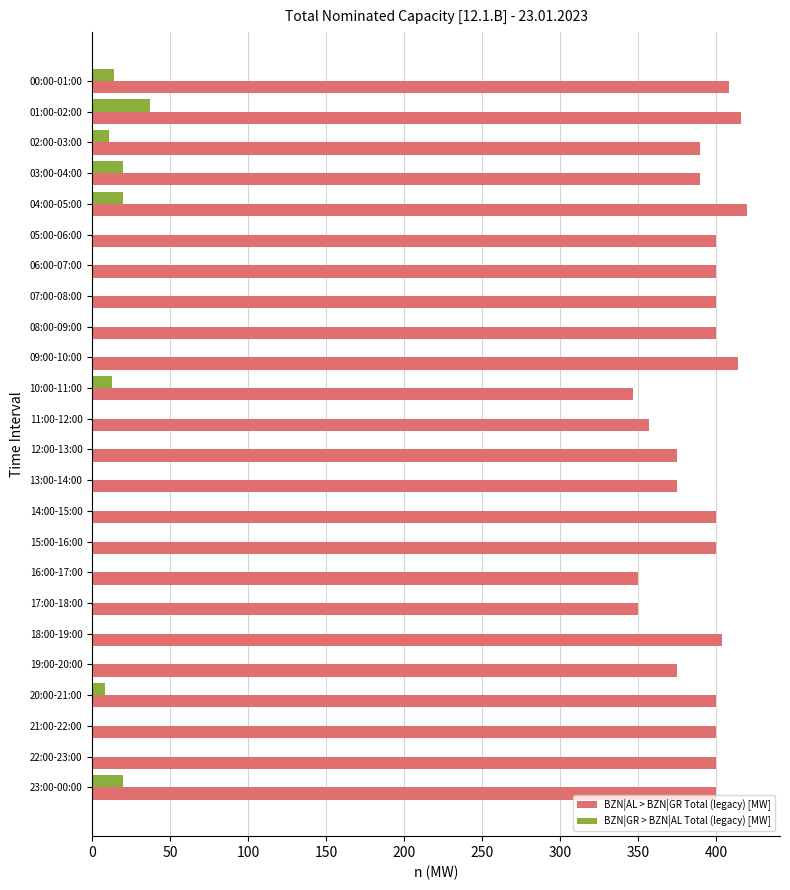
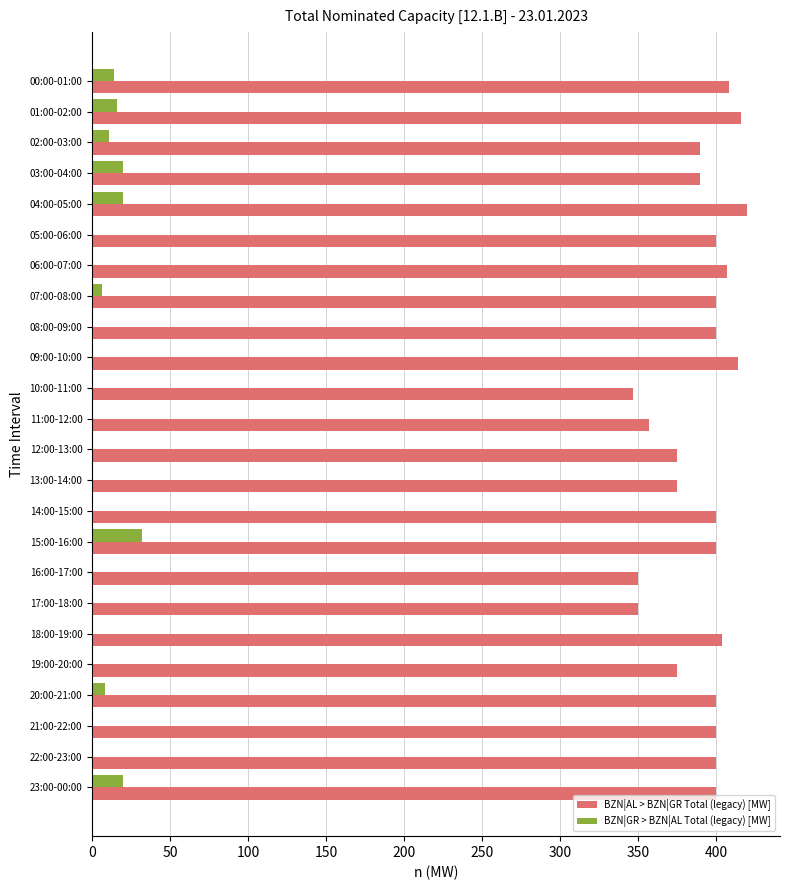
  {
    "BZN|AL > BZN|GR Total (legacy) [MW]": {
      "00:00-01:00": 408,
      "01:00-02:00": 416,
      "02:00-03:00": 390,
      "03:00-04:00": 390,
      "04:00-05:00": 420,
      "05:00-06:00": 400,
-     "06:00-07:00": 400,
+     "06:00-07:00": 407,
      "07:00-08:00": 400,
      "08:00-09:00": 400,
      "09:00-10:00": 414,
      "10:00-11:00": 347,
      "11:00-12:00": 357,
      "12:00-13:00": 375,
      "13:00-14:00": 375,
      "14:00-15:00": 400,
      "15:00-16:00": 400,
      "16:00-17:00": 350,
      "17:00-18:00": 350,
      "18:00-19:00": 404,
      "19:00-20:00": 375,
      "20:00-21:00": 400,
      "21:00-22:00": 400,
      "22:00-23:00": 400,
      "23:00-00:00": 400
    },
    "BZN|GR > BZN|AL Total (legacy) [MW]": {
      "00:00-01:00": 14,
-     "01:00-02:00": 37,
+     "01:00-02:00": 16,
      "02:00-03:00": 11,
      "03:00-04:00": 20,
      "04:00-05:00": 20,
      "05:00-06:00": 0,
      "06:00-07:00": 0,
-     "07:00-08:00": 0,
+     "07:00-08:00": 6,
      "08:00-09:00": 0,
      "09:00-10:00": 0,
-     "10:00-11:00": 13,
+     "10:00-11:00": 0,
      "11:00-12:00": 0,
      "12:00-13:00": 0,
      "13:00-14:00": 0,
      "14:00-15:00": 0,
-     "15:00-16:00": 0,
+     "15:00-16:00": 32,
      "16:00-17:00": 0,
      "17:00-18:00": 0,
      "18:00-19:00": 0,
      "19:00-20:00": 0,
      "20:00-21:00": 8,
      "21:00-22:00": 0,
      "22:00-23:00": 0,
      "23:00-00:00": 20
    }
  }
